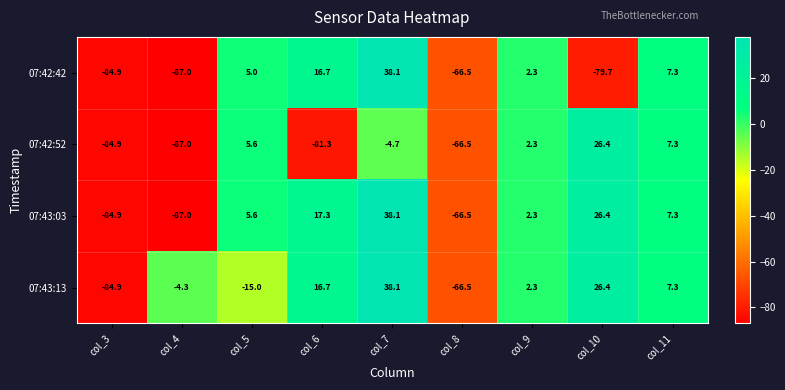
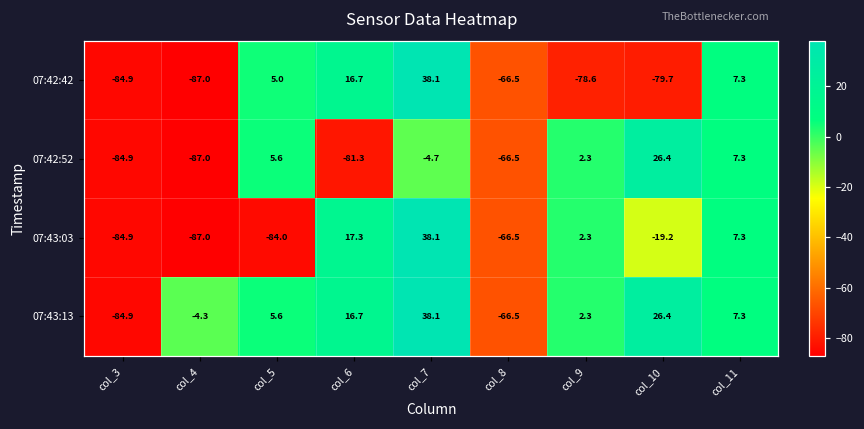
  {
    "07:42:42": {
      "col_3": -84.9,
      "col_4": -87.0,
      "col_5": 5.0,
      "col_6": 16.7,
      "col_7": 38.1,
      "col_8": -66.5,
-     "col_9": 2.3,
+     "col_9": -78.6,
      "col_10": -79.7,
      "col_11": 7.3
    },
    "07:42:52": {
      "col_3": -84.9,
      "col_4": -87.0,
      "col_5": 5.6,
      "col_6": -81.3,
      "col_7": -4.7,
      "col_8": -66.5,
      "col_9": 2.3,
      "col_10": 26.4,
      "col_11": 7.3
    },
    "07:43:03": {
      "col_3": -84.9,
      "col_4": -87.0,
-     "col_5": 5.6,
+     "col_5": -84.0,
      "col_6": 17.3,
      "col_7": 38.1,
      "col_8": -66.5,
      "col_9": 2.3,
-     "col_10": 26.4,
+     "col_10": -19.2,
      "col_11": 7.3
    },
    "07:43:13": {
      "col_3": -84.9,
      "col_4": -4.3,
-     "col_5": -15.0,
+     "col_5": 5.6,
      "col_6": 16.7,
      "col_7": 38.1,
      "col_8": -66.5,
      "col_9": 2.3,
      "col_10": 26.4,
      "col_11": 7.3
    }
  }
